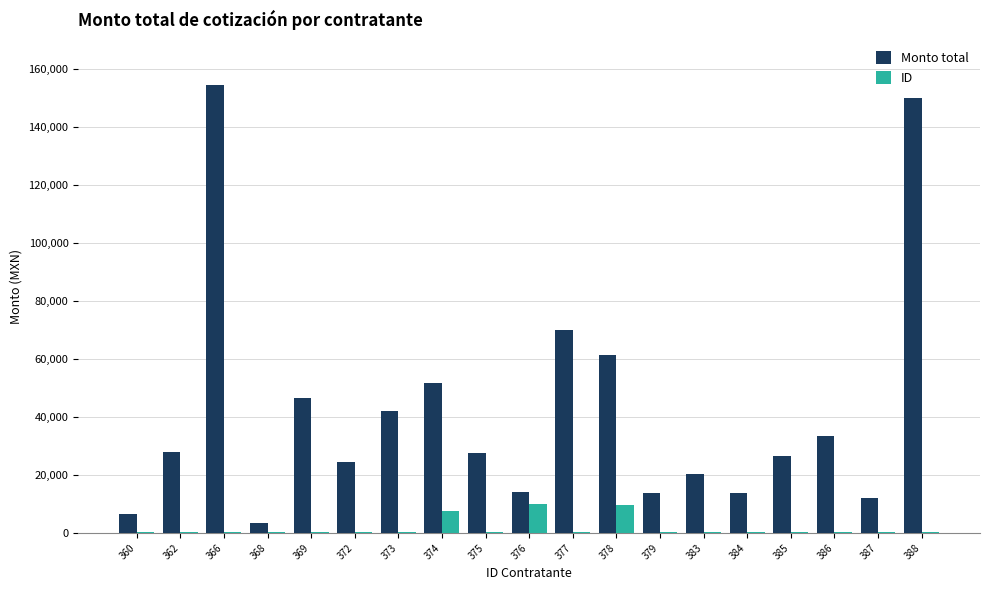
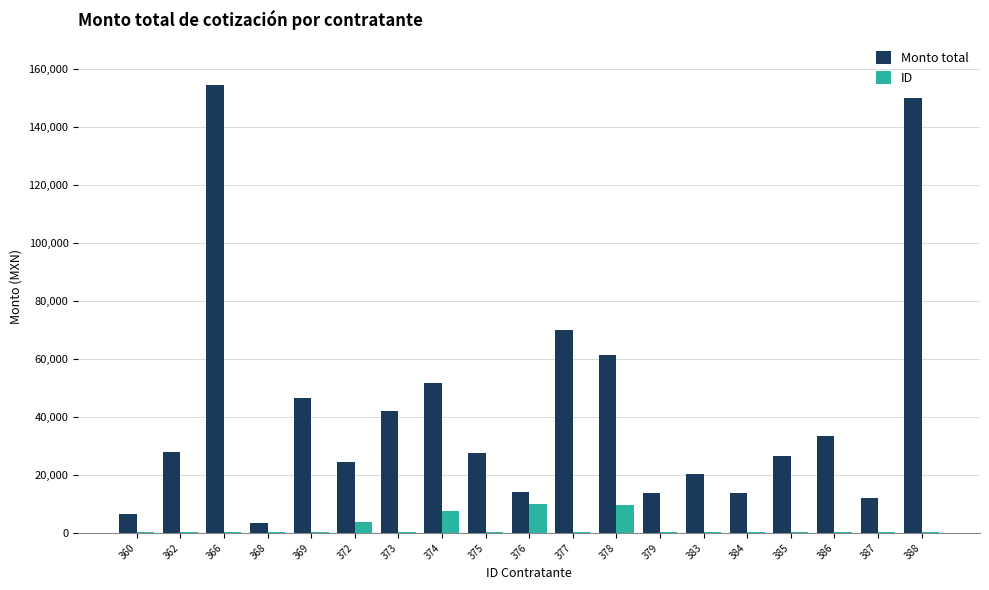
  {
    "Monto total": {
      "360": "6,000",
      "362": "28,000",
      "366": "154,000",
      "368": "4,000",
      "369": "46,000",
      "372": "24,000",
      "373": "42,000",
      "374": "52,000",
      "375": "27,000",
      "376": "14,000",
      "377": "70,000",
      "378": "61,000",
      "379": "14,000",
      "383": "20,000",
      "384": "14,000",
      "385": "26,000",
      "386": "33,000",
      "387": "12,000",
      "388": "150,000"
    },
    "ID": {
-     "372": "0",
+     "372": "4,000",
      "374": "7,000",
      "376": "10,000",
      "378": "10,000"
    }
  }
